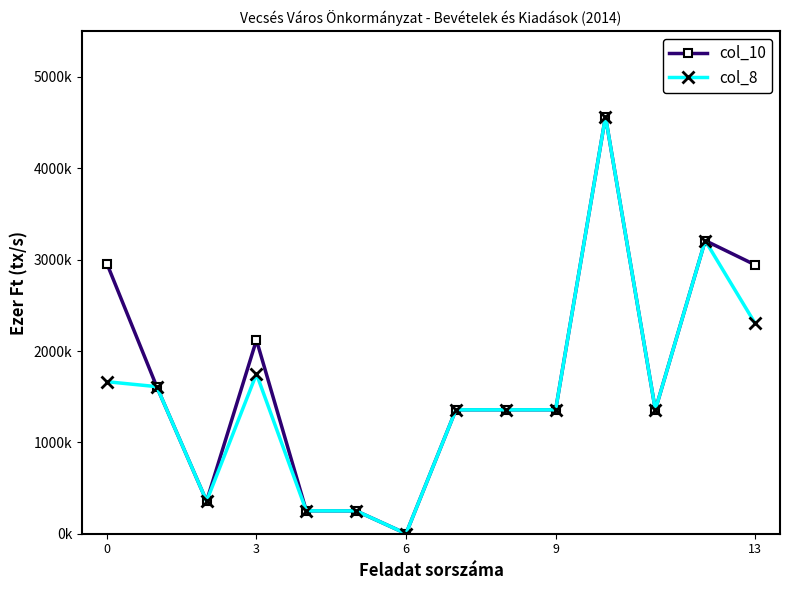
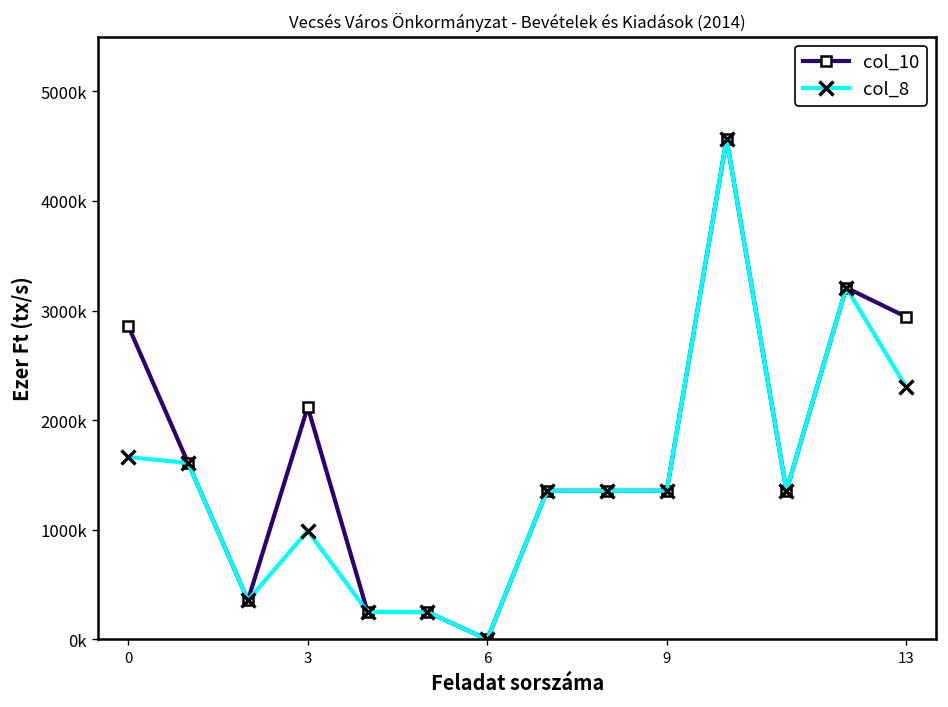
  {
    "col_10": {
-     "0": 3000000,
+     "0": 2900000,
      "3": 2100000,
      "13": 2900000
    },
    "col_8": {
      "0": 1700000,
-     "3": 1700000,
+     "3": 1000000,
      "13": 2300000
    }
  }
